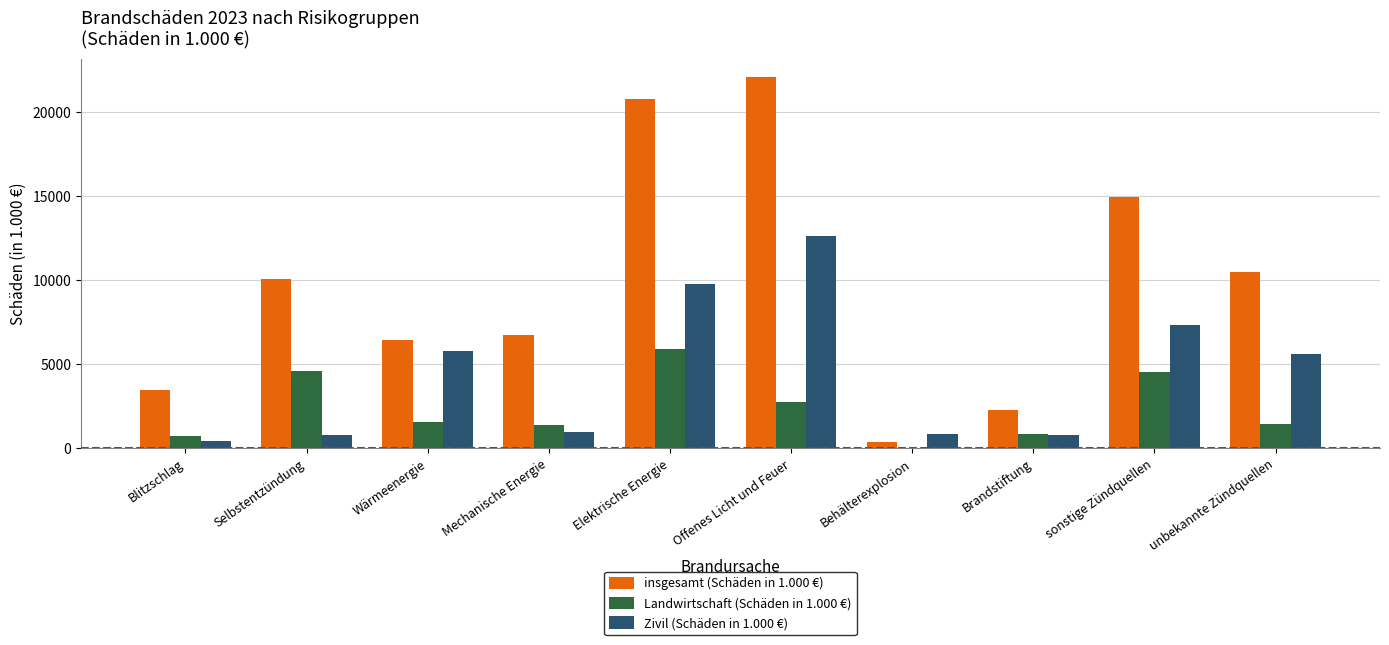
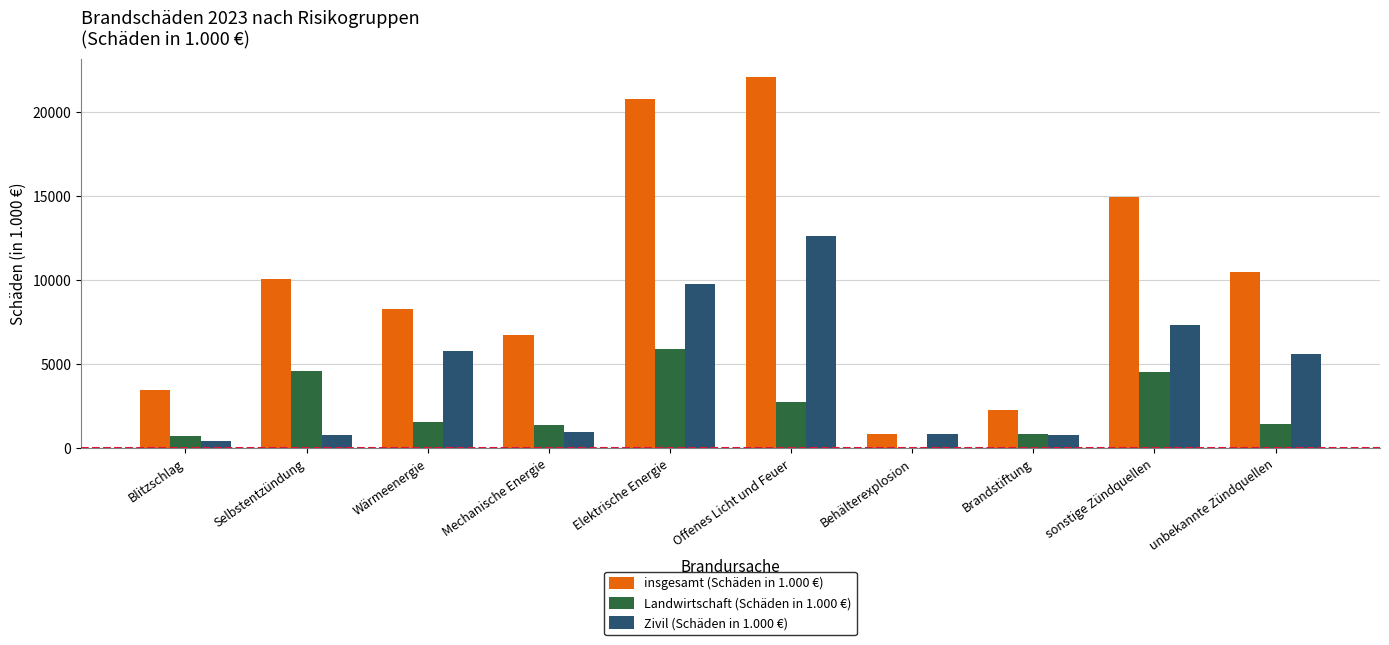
  {
    "insgesamt (Schäden in 1.000 €)": {
      "Blitzschlag": 3500,
      "Selbstentzündung": 10100,
-     "Wärmeenergie": 6500,
+     "Wärmeenergie": 8300,
      "Mechanische Energie": 6700,
      "Elektrische Energie": 20800,
      "Offenes Licht und Feuer": 22100,
-     "Behälterexplosion": 400,
+     "Behälterexplosion": 900,
      "Brandstiftung": 2300,
      "sonstige Zündquellen": 15000,
      "unbekannte Zündquellen": 10500
    }
  }
